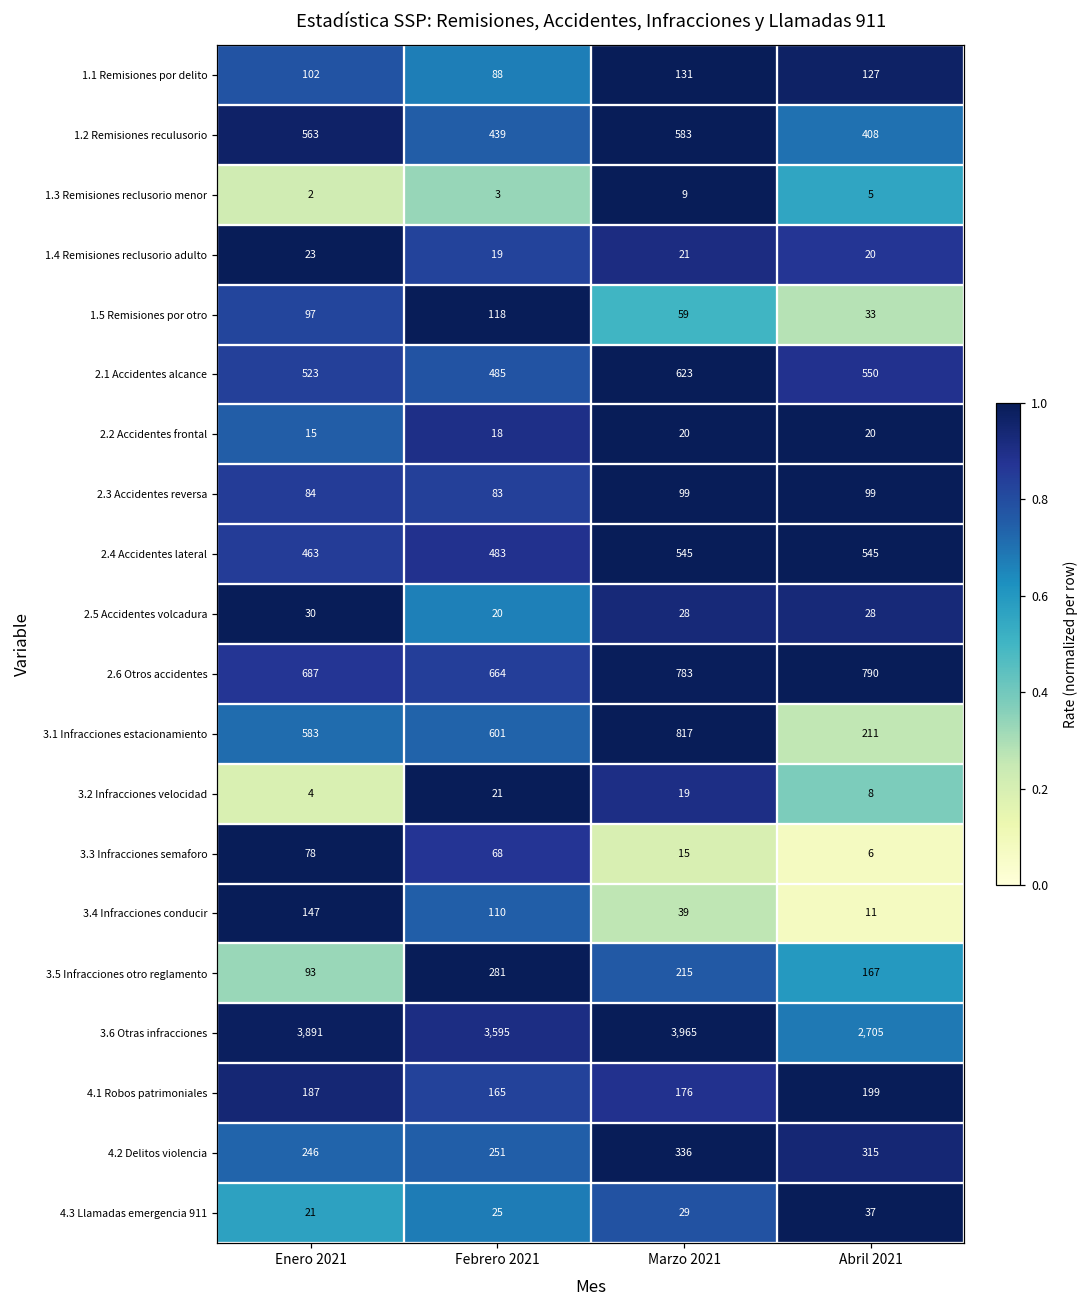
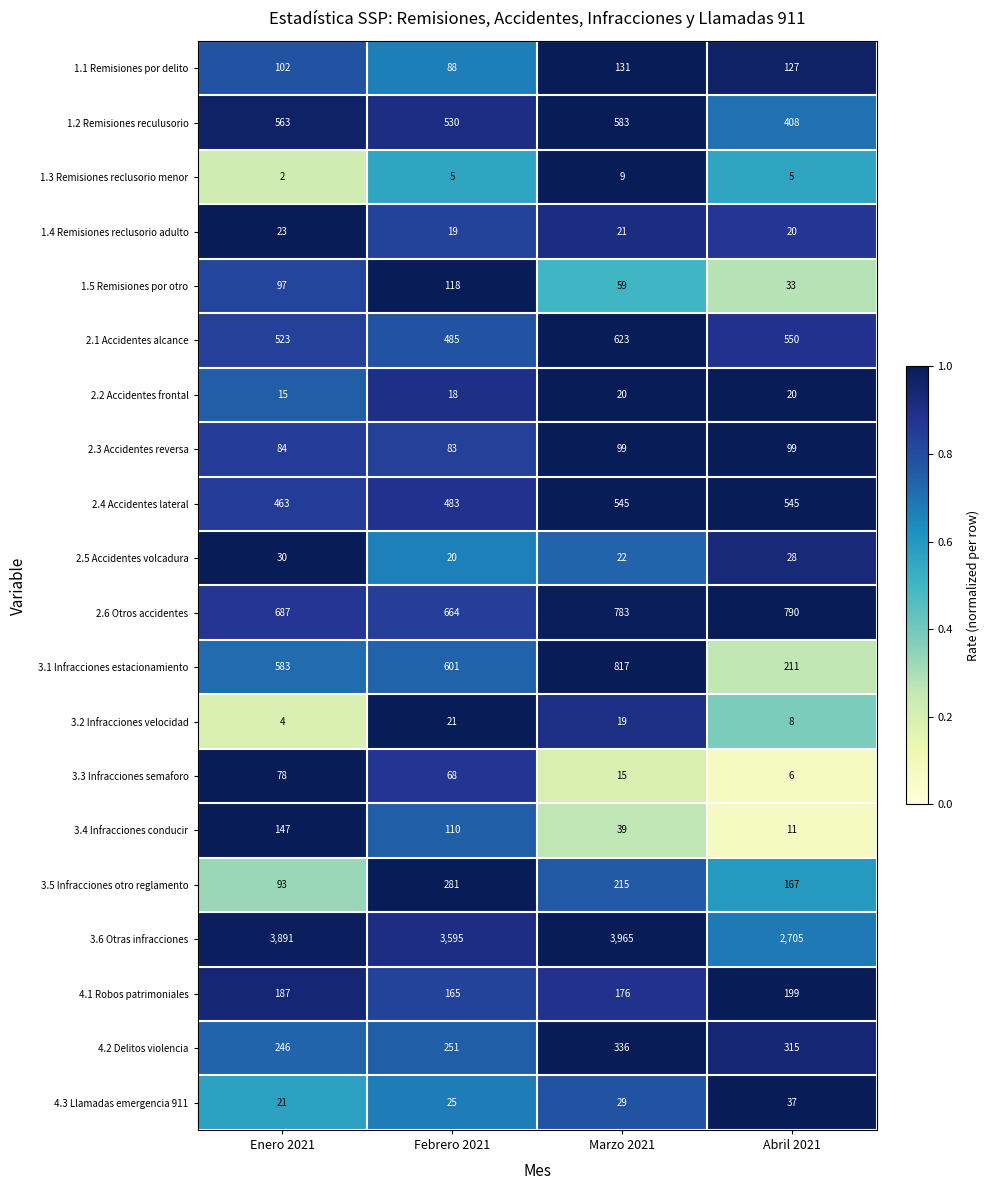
  {
    "1.1 Remisiones por delito": {
      "Enero 2021": "102",
      "Febrero 2021": "88",
      "Marzo 2021": "131",
      "Abril 2021": "127"
    },
    "1.2 Remisiones reculusorio": {
      "Enero 2021": "563",
-     "Febrero 2021": "439",
+     "Febrero 2021": "530",
      "Marzo 2021": "583",
      "Abril 2021": "408"
    },
    "1.3 Remisiones reclusorio menor": {
      "Enero 2021": "2",
-     "Febrero 2021": "3",
+     "Febrero 2021": "5",
      "Marzo 2021": "9",
      "Abril 2021": "5"
    },
    "1.4 Remisiones reclusorio adulto": {
      "Enero 2021": "23",
      "Febrero 2021": "19",
      "Marzo 2021": "21",
      "Abril 2021": "20"
    },
    "1.5 Remisiones por otro": {
      "Enero 2021": "97",
      "Febrero 2021": "118",
      "Marzo 2021": "59",
      "Abril 2021": "33"
    },
    "2.1 Accidentes alcance": {
      "Enero 2021": "523",
      "Febrero 2021": "485",
      "Marzo 2021": "623",
      "Abril 2021": "550"
    },
    "2.2 Accidentes frontal": {
      "Enero 2021": "15",
      "Febrero 2021": "18",
      "Marzo 2021": "20",
      "Abril 2021": "20"
    },
    "2.3 Accidentes reversa": {
      "Enero 2021": "84",
      "Febrero 2021": "83",
      "Marzo 2021": "99",
      "Abril 2021": "99"
    },
    "2.4 Accidentes lateral": {
      "Enero 2021": "463",
      "Febrero 2021": "483",
      "Marzo 2021": "545",
      "Abril 2021": "545"
    },
    "2.5 Accidentes volcadura": {
      "Enero 2021": "30",
      "Febrero 2021": "20",
-     "Marzo 2021": "28",
+     "Marzo 2021": "22",
      "Abril 2021": "28"
    },
    "2.6 Otros accidentes": {
      "Enero 2021": "687",
      "Febrero 2021": "664",
      "Marzo 2021": "783",
      "Abril 2021": "790"
    },
    "3.1 Infracciones estacionamiento": {
      "Enero 2021": "583",
      "Febrero 2021": "601",
      "Marzo 2021": "817",
      "Abril 2021": "211"
    },
    "3.2 Infracciones velocidad": {
      "Enero 2021": "4",
      "Febrero 2021": "21",
      "Marzo 2021": "19",
      "Abril 2021": "8"
    },
    "3.3 Infracciones semaforo": {
      "Enero 2021": "78",
      "Febrero 2021": "68",
      "Marzo 2021": "15",
      "Abril 2021": "6"
    },
    "3.4 Infracciones conducir": {
      "Enero 2021": "147",
      "Febrero 2021": "110",
      "Marzo 2021": "39",
      "Abril 2021": "11"
    },
    "3.5 Infracciones otro reglamento": {
      "Enero 2021": "93",
      "Febrero 2021": "281",
      "Marzo 2021": "215",
      "Abril 2021": "167"
    },
    "3.6 Otras infracciones": {
      "Enero 2021": "3,891",
      "Febrero 2021": "3,595",
      "Marzo 2021": "3,965",
      "Abril 2021": "2,705"
    },
    "4.1 Robos patrimoniales": {
      "Enero 2021": "187",
      "Febrero 2021": "165",
      "Marzo 2021": "176",
      "Abril 2021": "199"
    },
    "4.2 Delitos violencia": {
      "Enero 2021": "246",
      "Febrero 2021": "251",
      "Marzo 2021": "336",
      "Abril 2021": "315"
    },
    "4.3 Llamadas emergencia 911": {
      "Enero 2021": "21",
      "Febrero 2021": "25",
      "Marzo 2021": "29",
      "Abril 2021": "37"
    }
  }
